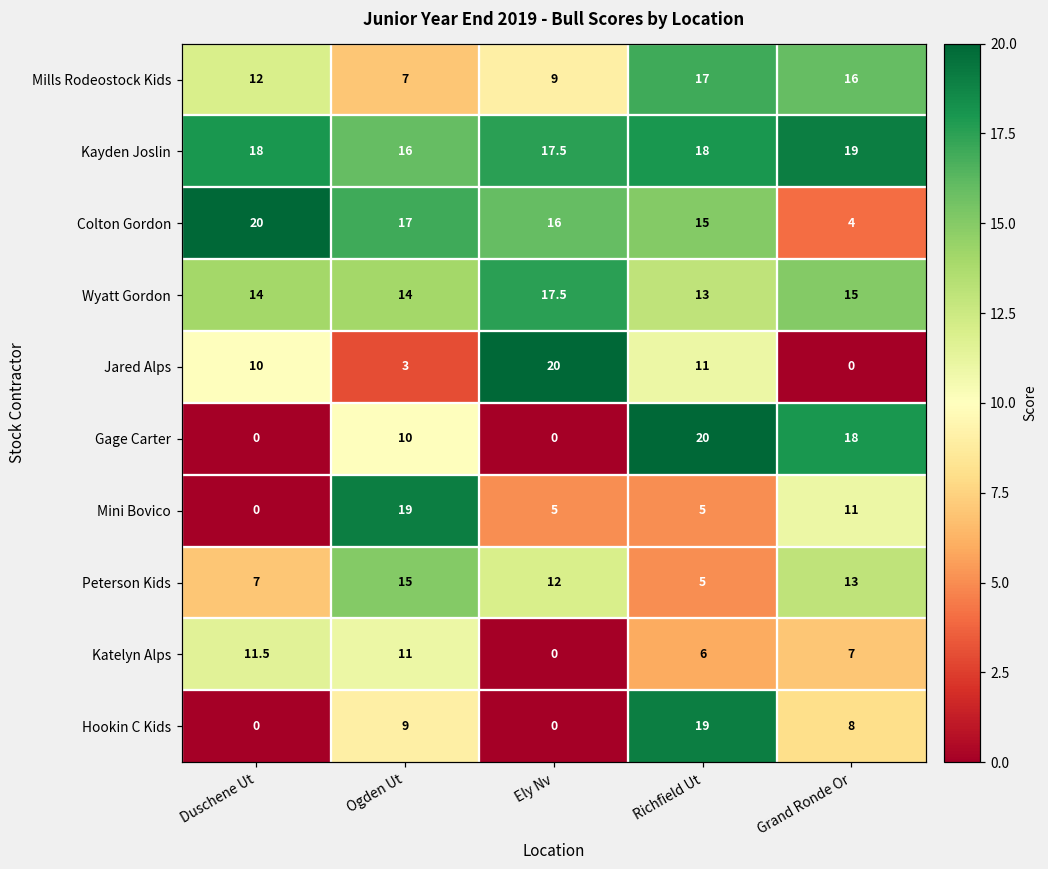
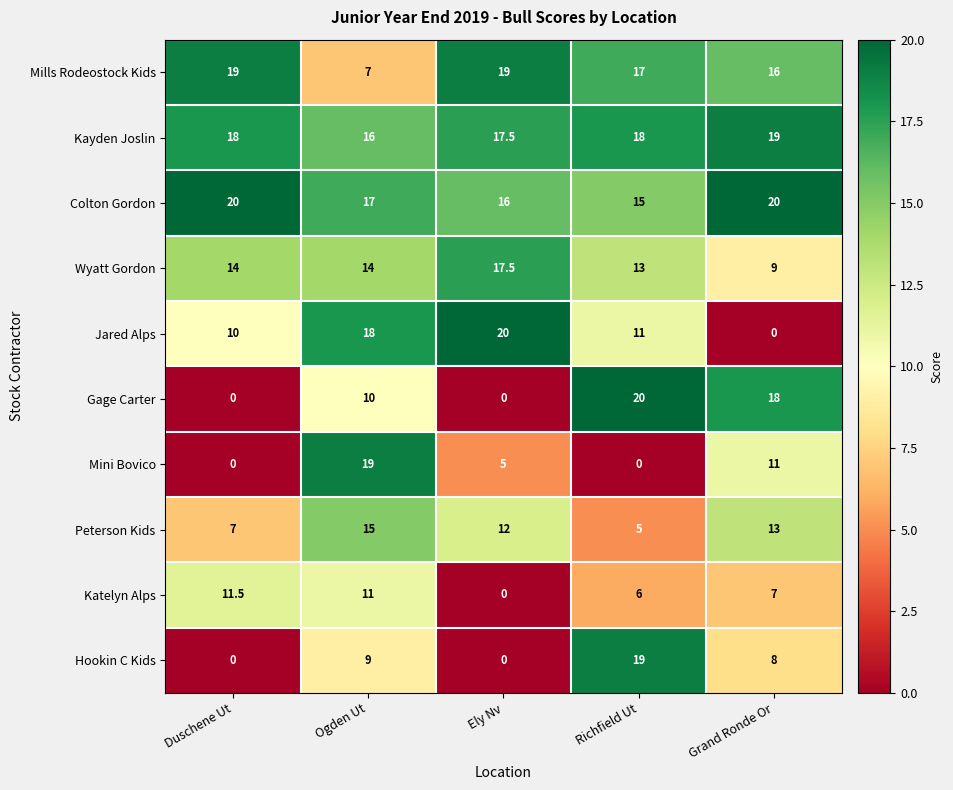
  {
    "Mills Rodeostock Kids": {
-     "Duschene Ut": 12,
+     "Duschene Ut": 19,
      "Ogden Ut": 7,
-     "Ely Nv": 9,
+     "Ely Nv": 19,
      "Richfield Ut": 17,
      "Grand Ronde Or": 16
    },
    "Kayden Joslin": {
      "Duschene Ut": 18,
      "Ogden Ut": 16,
      "Ely Nv": 17.5,
      "Richfield Ut": 18,
      "Grand Ronde Or": 19
    },
    "Colton Gordon": {
      "Duschene Ut": 20,
      "Ogden Ut": 17,
      "Ely Nv": 16,
      "Richfield Ut": 15,
-     "Grand Ronde Or": 4
+     "Grand Ronde Or": 20
    },
    "Wyatt Gordon": {
      "Duschene Ut": 14,
      "Ogden Ut": 14,
      "Ely Nv": 17.5,
      "Richfield Ut": 13,
-     "Grand Ronde Or": 15
+     "Grand Ronde Or": 9
    },
    "Jared Alps": {
      "Duschene Ut": 10,
-     "Ogden Ut": 3,
+     "Ogden Ut": 18,
      "Ely Nv": 20,
      "Richfield Ut": 11,
      "Grand Ronde Or": 0
    },
    "Gage Carter": {
      "Duschene Ut": 0,
      "Ogden Ut": 10,
      "Ely Nv": 0,
      "Richfield Ut": 20,
      "Grand Ronde Or": 18
    },
    "Mini Bovico": {
      "Duschene Ut": 0,
      "Ogden Ut": 19,
      "Ely Nv": 5,
-     "Richfield Ut": 5,
+     "Richfield Ut": 0,
      "Grand Ronde Or": 11
    },
    "Peterson Kids": {
      "Duschene Ut": 7,
      "Ogden Ut": 15,
      "Ely Nv": 12,
      "Richfield Ut": 5,
      "Grand Ronde Or": 13
    },
    "Katelyn Alps": {
      "Duschene Ut": 11.5,
      "Ogden Ut": 11,
      "Ely Nv": 0,
      "Richfield Ut": 6,
      "Grand Ronde Or": 7
    },
    "Hookin C Kids": {
      "Duschene Ut": 0,
      "Ogden Ut": 9,
      "Ely Nv": 0,
      "Richfield Ut": 19,
      "Grand Ronde Or": 8
    }
  }
